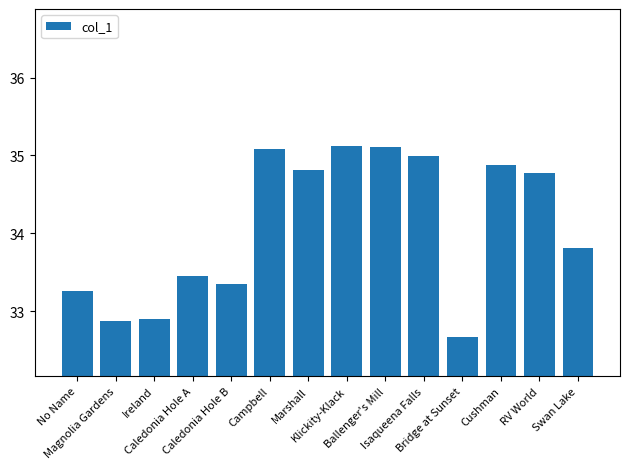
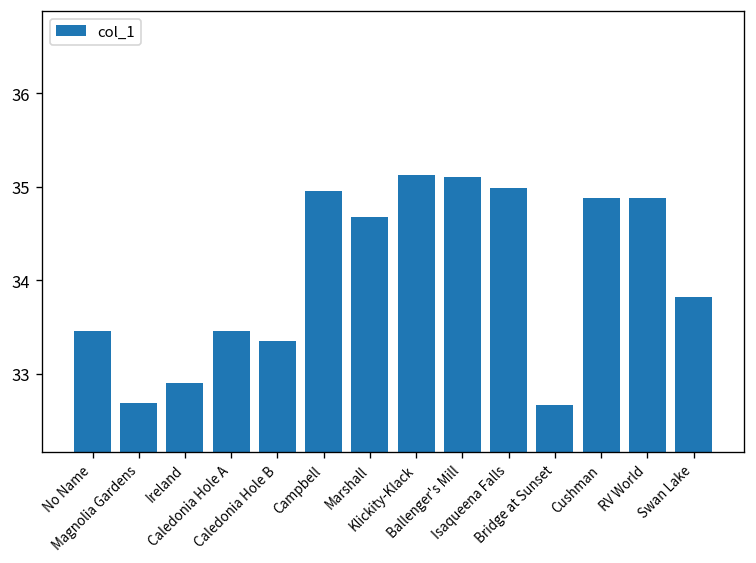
  {
-   "No Name": 33.3,
-   "Magnolia Gardens": 32.9,
+   "No Name": 33.5,
+   "Magnolia Gardens": 32.7,
    "Ireland": 32.9,
    "Caledonia Hole A": 33.5,
    "Caledonia Hole B": 33.3,
-   "Campbell": 35.1,
-   "Marshall": 34.8,
+   "Campbell": 35.0,
+   "Marshall": 34.7,
    "Klickity-Klack": 35.1,
    "Ballenger's Mill": 35.1,
    "Isaqueena Falls": 35.0,
    "Bridge at Sunset": 32.7,
    "Cushman": 34.9,
-   "RV World": 34.8,
+   "RV World": 34.9,
    "Swan Lake": 33.8
  }
